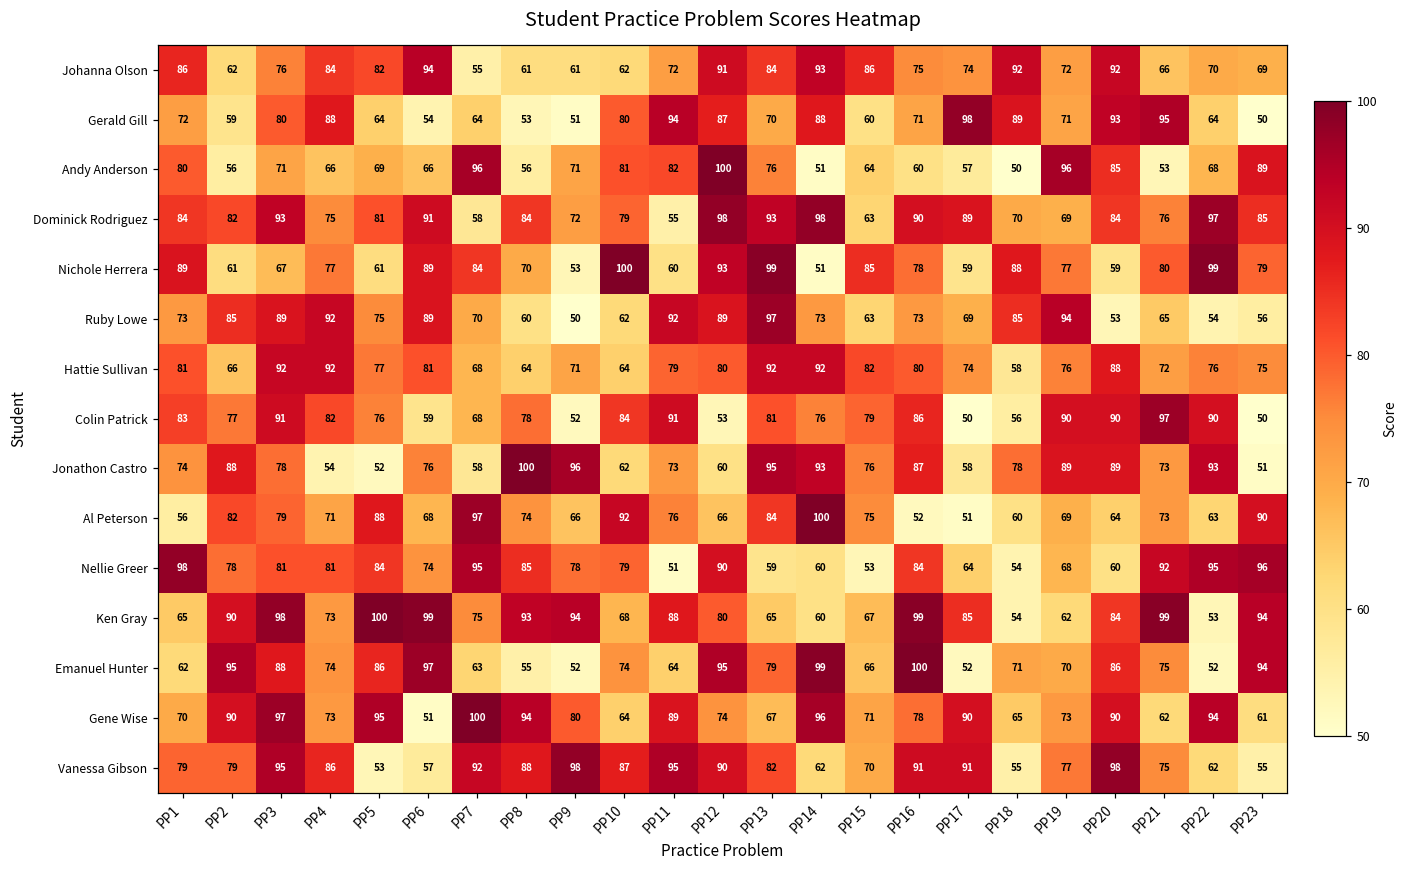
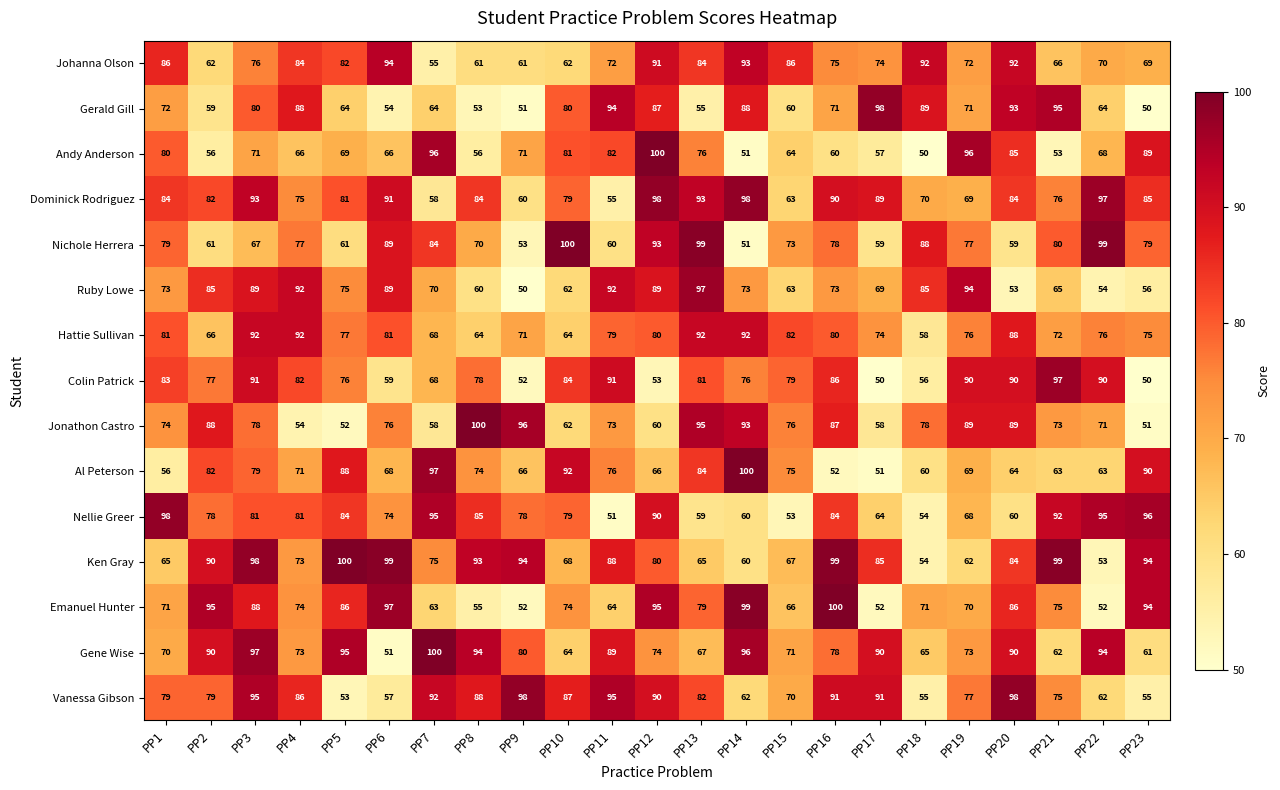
  {
    "Gerald Gill": {
      "PP1": 72,
      "PP2": 59,
      "PP3": 80,
      "PP4": 88,
      "PP5": 64,
      "PP6": 54,
      "PP7": 64,
      "PP8": 53,
      "PP9": 51,
      "PP10": 80,
      "PP11": 94,
      "PP12": 87,
-     "PP13": 70,
+     "PP13": 55,
      "PP14": 88,
      "PP15": 60,
      "PP16": 71,
      "PP17": 98,
      "PP18": 89,
      "PP19": 71,
      "PP20": 93,
      "PP21": 95,
      "PP22": 64,
      "PP23": 50
    },
    "Dominick Rodriguez": {
      "PP1": 84,
      "PP2": 82,
      "PP3": 93,
      "PP4": 75,
      "PP5": 81,
      "PP6": 91,
      "PP7": 58,
      "PP8": 84,
-     "PP9": 72,
+     "PP9": 60,
      "PP10": 79,
      "PP11": 55,
      "PP12": 98,
      "PP13": 93,
      "PP14": 98,
      "PP15": 63,
      "PP16": 90,
      "PP17": 89,
      "PP18": 70,
      "PP19": 69,
      "PP20": 84,
      "PP21": 76,
      "PP22": 97,
      "PP23": 85
    },
    "Nichole Herrera": {
-     "PP1": 89,
+     "PP1": 79,
      "PP2": 61,
      "PP3": 67,
      "PP4": 77,
      "PP5": 61,
      "PP6": 89,
      "PP7": 84,
      "PP8": 70,
      "PP9": 53,
      "PP10": 100,
      "PP11": 60,
      "PP12": 93,
      "PP13": 99,
      "PP14": 51,
-     "PP15": 85,
+     "PP15": 73,
      "PP16": 78,
      "PP17": 59,
      "PP18": 88,
      "PP19": 77,
      "PP20": 59,
      "PP21": 80,
      "PP22": 99,
      "PP23": 79
    },
    "Jonathon Castro": {
      "PP1": 74,
      "PP2": 88,
      "PP3": 78,
      "PP4": 54,
      "PP5": 52,
      "PP6": 76,
      "PP7": 58,
      "PP8": 100,
      "PP9": 96,
      "PP10": 62,
      "PP11": 73,
      "PP12": 60,
      "PP13": 95,
      "PP14": 93,
      "PP15": 76,
      "PP16": 87,
      "PP17": 58,
      "PP18": 78,
      "PP19": 89,
      "PP20": 89,
      "PP21": 73,
-     "PP22": 93,
+     "PP22": 71,
      "PP23": 51
    },
    "Al Peterson": {
      "PP1": 56,
      "PP2": 82,
      "PP3": 79,
      "PP4": 71,
      "PP5": 88,
      "PP6": 68,
      "PP7": 97,
      "PP8": 74,
      "PP9": 66,
      "PP10": 92,
      "PP11": 76,
      "PP12": 66,
      "PP13": 84,
      "PP14": 100,
      "PP15": 75,
      "PP16": 52,
      "PP17": 51,
      "PP18": 60,
      "PP19": 69,
      "PP20": 64,
-     "PP21": 73,
+     "PP21": 63,
      "PP22": 63,
      "PP23": 90
    },
    "Emanuel Hunter": {
-     "PP1": 62,
+     "PP1": 71,
      "PP2": 95,
      "PP3": 88,
      "PP4": 74,
      "PP5": 86,
      "PP6": 97,
      "PP7": 63,
      "PP8": 55,
      "PP9": 52,
      "PP10": 74,
      "PP11": 64,
      "PP12": 95,
      "PP13": 79,
      "PP14": 99,
      "PP15": 66,
      "PP16": 100,
      "PP17": 52,
      "PP18": 71,
      "PP19": 70,
      "PP20": 86,
      "PP21": 75,
      "PP22": 52,
      "PP23": 94
    }
  }
